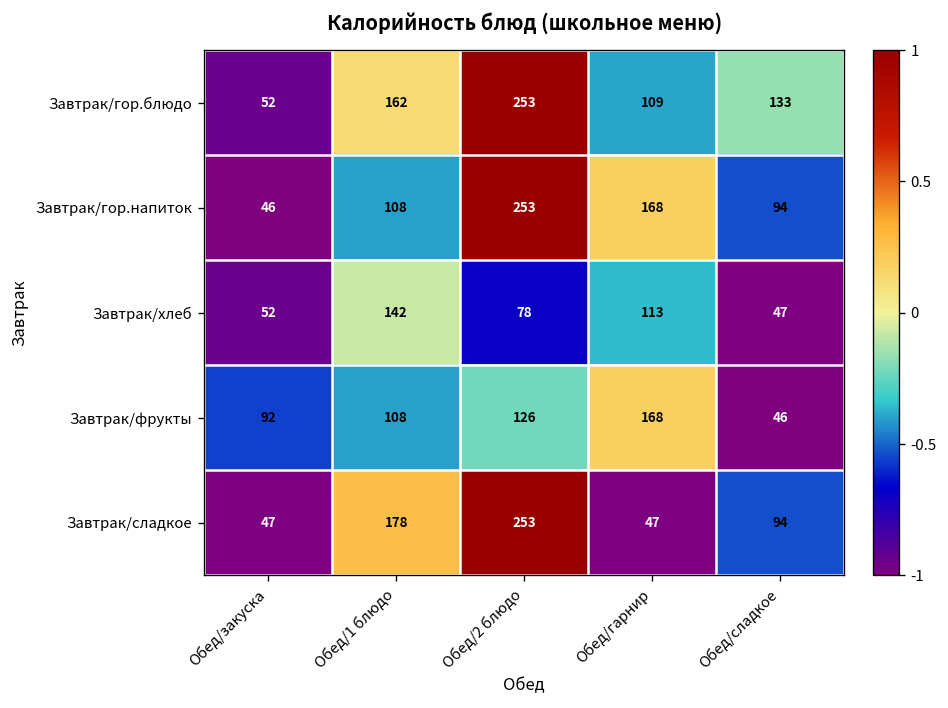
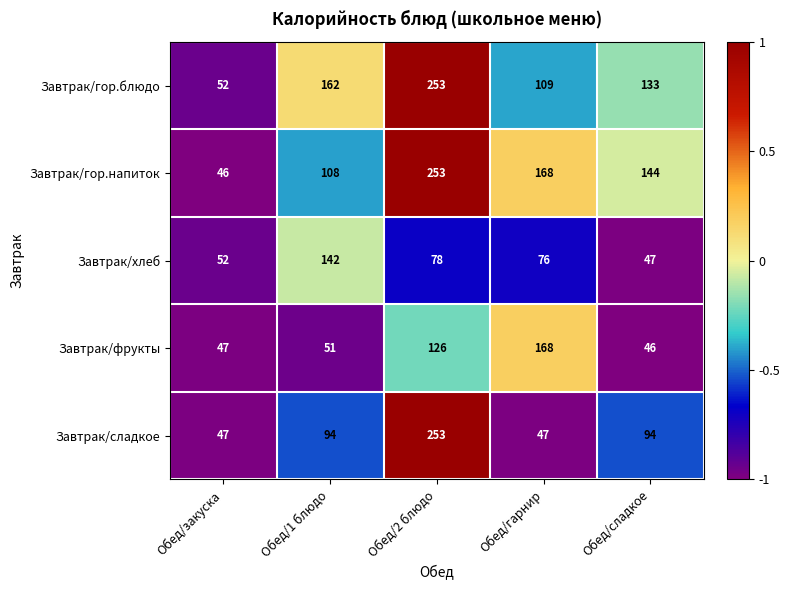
  {
    "Завтрак/гор.блюдо": {
      "Обед/закуска": 52,
      "Обед/1 блюдо": 162,
      "Обед/2 блюдо": 253,
      "Обед/гарнир": 109,
      "Обед/сладкое": 133
    },
    "Завтрак/гор.напиток": {
      "Обед/закуска": 46,
      "Обед/1 блюдо": 108,
      "Обед/2 блюдо": 253,
      "Обед/гарнир": 168,
-     "Обед/сладкое": 94
+     "Обед/сладкое": 144
    },
    "Завтрак/хлеб": {
      "Обед/закуска": 52,
      "Обед/1 блюдо": 142,
      "Обед/2 блюдо": 78,
-     "Обед/гарнир": 113,
+     "Обед/гарнир": 76,
      "Обед/сладкое": 47
    },
    "Завтрак/фрукты": {
-     "Обед/закуска": 92,
-     "Обед/1 блюдо": 108,
+     "Обед/закуска": 47,
+     "Обед/1 блюдо": 51,
      "Обед/2 блюдо": 126,
      "Обед/гарнир": 168,
      "Обед/сладкое": 46
    },
    "Завтрак/сладкое": {
      "Обед/закуска": 47,
-     "Обед/1 блюдо": 178,
+     "Обед/1 блюдо": 94,
      "Обед/2 блюдо": 253,
      "Обед/гарнир": 47,
      "Обед/сладкое": 94
    }
  }
